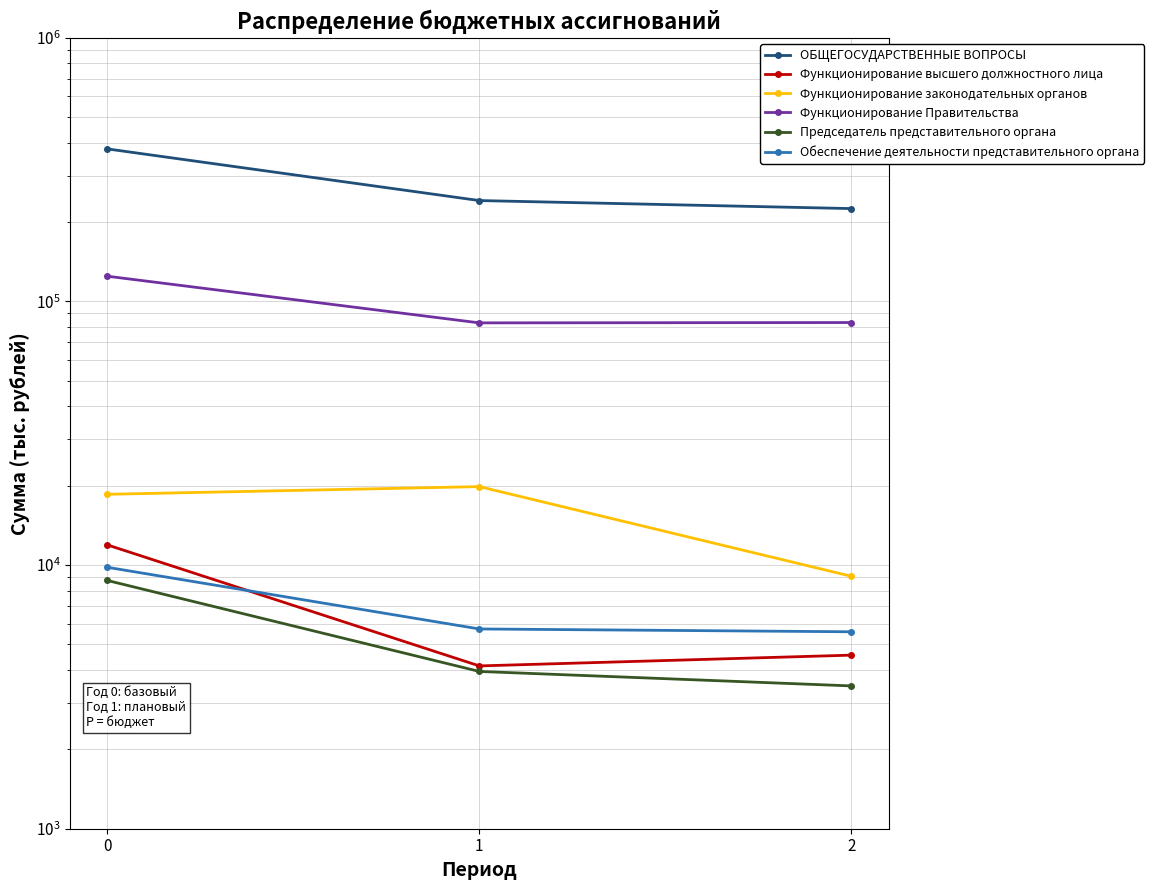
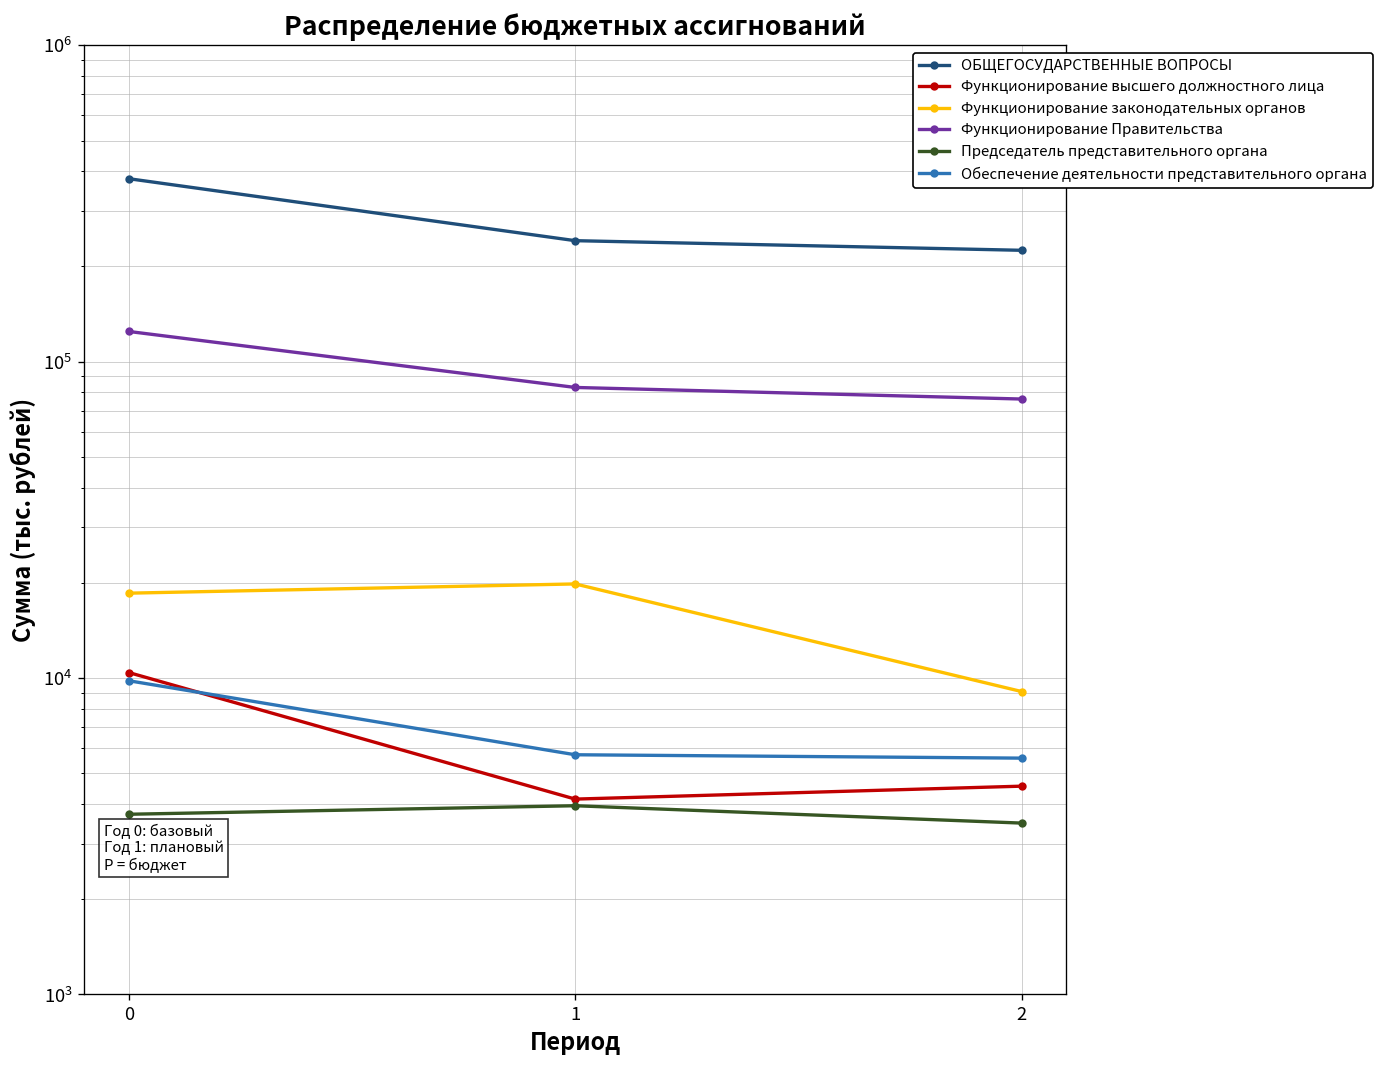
  {
    "ОБЩЕГОСУДАРСТВЕННЫЕ ВОПРОСЫ": {
      "0": 380000,
      "1": 240000,
      "2": 220000
    },
    "Функционирование высшего должностного лица": {
-     "0": 12000,
+     "0": 10400,
      "1": 4100,
      "2": 4600
    },
    "Функционирование законодательных органов": {
      "0": 19000,
      "1": 20000,
      "2": 9100
    },
    "Функционирование Правительства": {
      "0": 120000,
      "1": 83000,
-     "2": 83000
+     "2": 76000
    },
    "Председатель представительного органа": {
-     "0": 8700,
+     "0": 3700,
      "1": 3900,
      "2": 3500
    },
    "Обеспечение деятельности представительного органа": {
      "0": 9800,
      "1": 5700,
      "2": 5600
    }
  }
